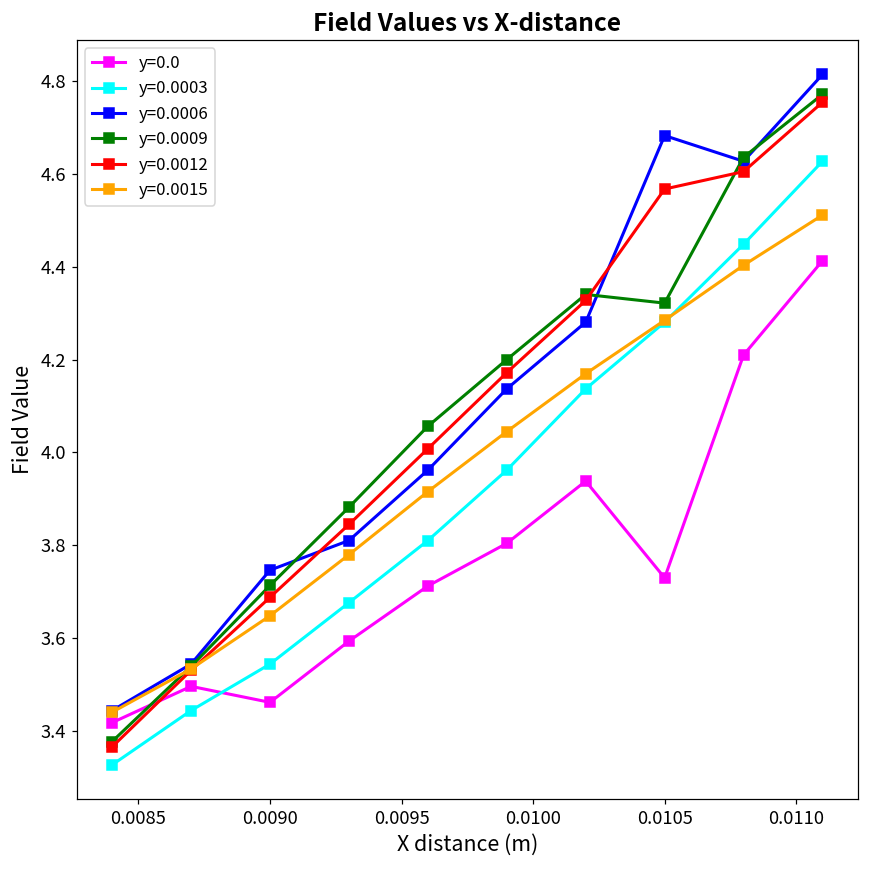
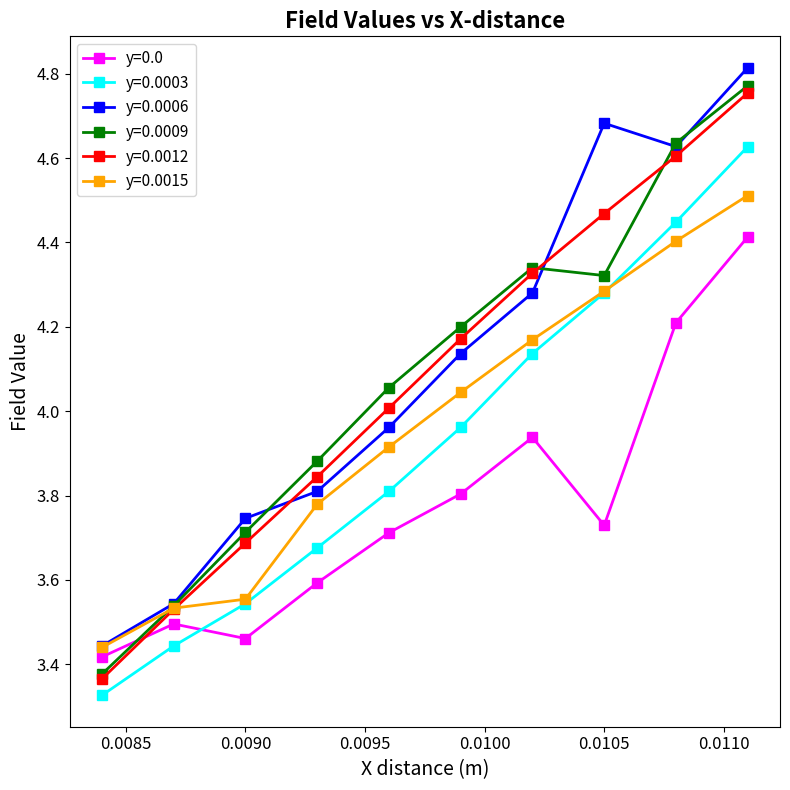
  {
    "y=0.0": {
      "0.0090": 3.46,
      "0.0105": 3.73
    },
    "y=0.0003": {
      "0.0090": 3.54
    },
    "y=0.0006": {
      "0.0090": 3.75,
      "0.0105": 4.68
    },
    "y=0.0009": {
      "0.0090": 3.71,
      "0.0105": 4.32
    },
    "y=0.0012": {
      "0.0090": 3.69,
-     "0.0105": 4.57
+     "0.0105": 4.47
    },
    "y=0.0015": {
-     "0.0090": 3.65
+     "0.0090": 3.55
    }
  }
